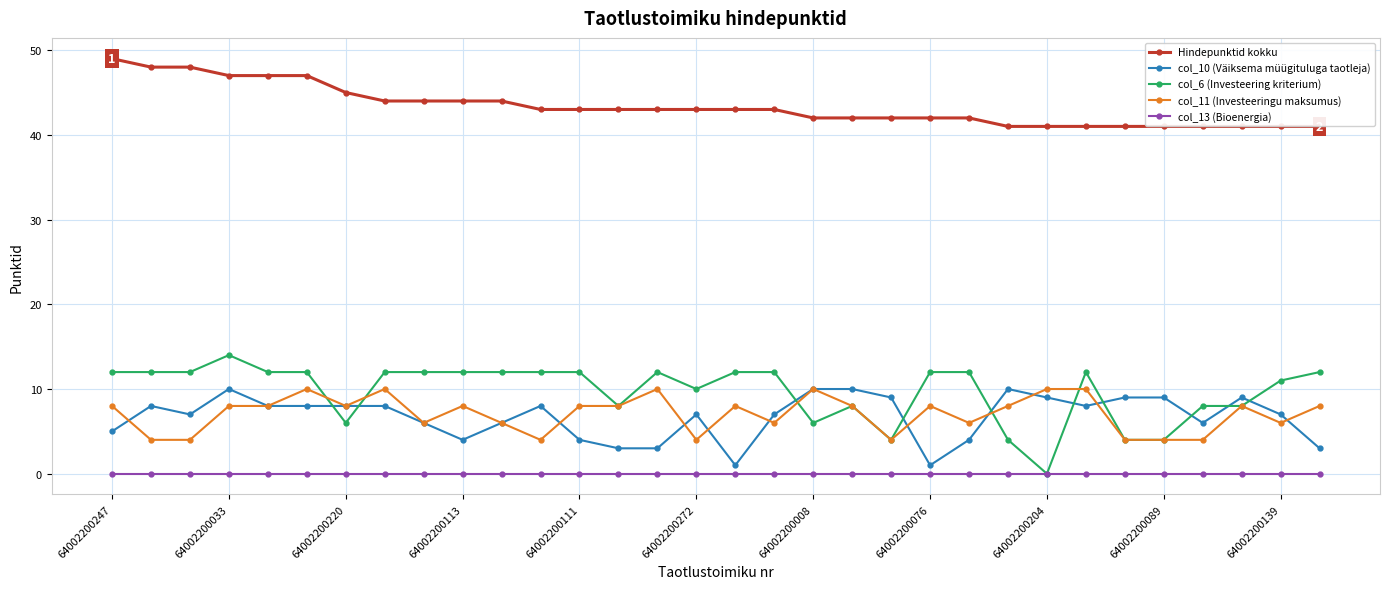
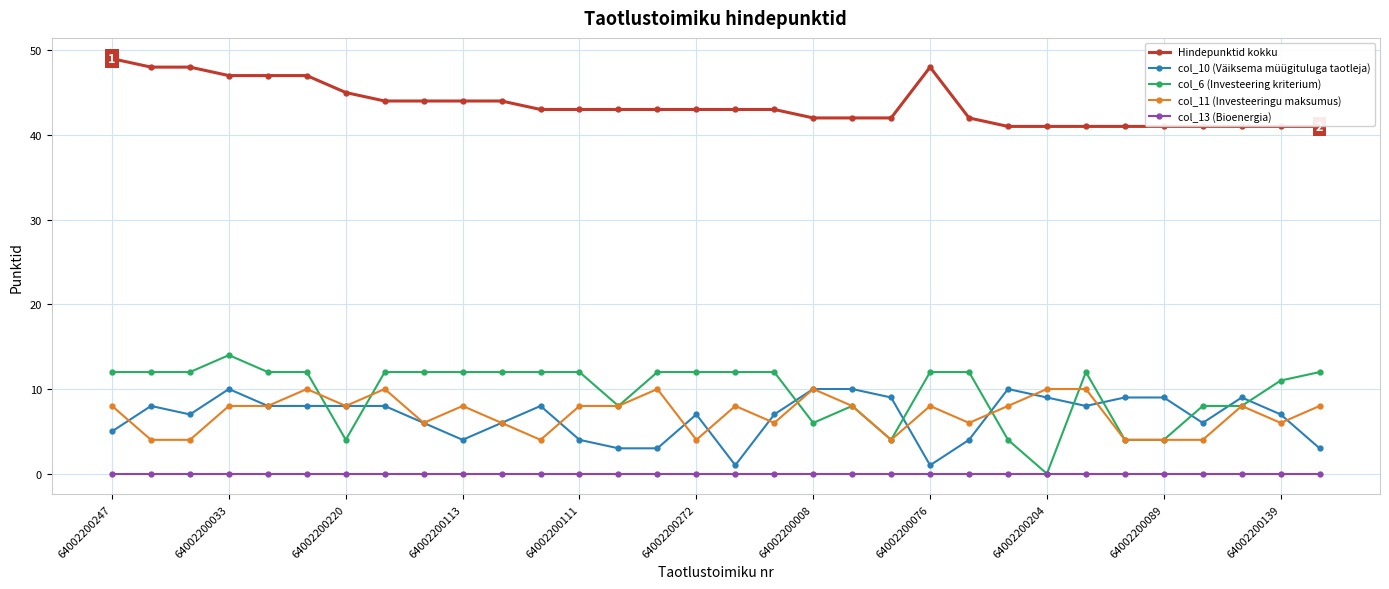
  {
    "Hindepunktid kokku": {
      "64002200033": 47,
      "64002200220": 45,
      "64002200113": 44,
      "64002200111": 43,
      "64002200272": 43,
      "64002200008": 42,
-     "64002200076": 42,
+     "64002200076": 48,
      "64002200204": 41,
      "64002200089": 41,
      "64002200139": 41
    },
    "col_10 (Väiksema müügituluga taotleja)": {
      "64002200247": 5,
      "64002200033": 10,
      "64002200113": 4,
      "64002200111": 4,
      "64002200272": 7,
      "64002200076": 1,
      "64002200204": 9,
      "64002200089": 9,
      "64002200139": 7
    },
    "col_6 (Investeering kriterium)": {
      "64002200247": 12,
      "64002200033": 14,
-     "64002200220": 6,
+     "64002200220": 4,
      "64002200113": 12,
      "64002200111": 12,
-     "64002200272": 10,
+     "64002200272": 12,
      "64002200008": 6,
      "64002200076": 12,
      "64002200139": 11
    },
    "col_11 (Investeeringu maksumus)": {
      "64002200247": 8,
      "64002200033": 8,
      "64002200113": 8,
      "64002200111": 8,
      "64002200272": 4,
      "64002200076": 8,
      "64002200204": 10,
      "64002200139": 6
    },
    "col_13 (Bioenergia)": {
      "64002200247": 0,
      "64002200033": 0,
      "64002200220": 0,
      "64002200113": 0,
      "64002200111": 0,
      "64002200272": 0,
      "64002200008": 0,
      "64002200076": 0,
      "64002200089": 0,
      "64002200139": 0
    }
  }
